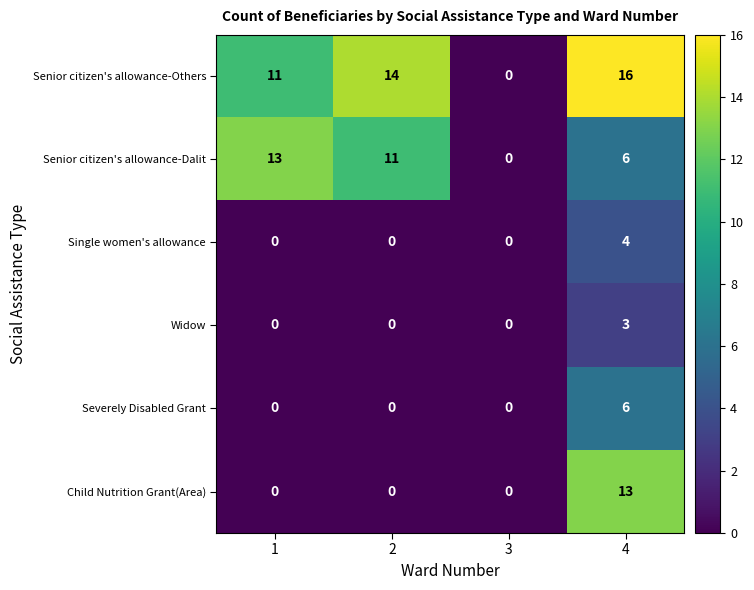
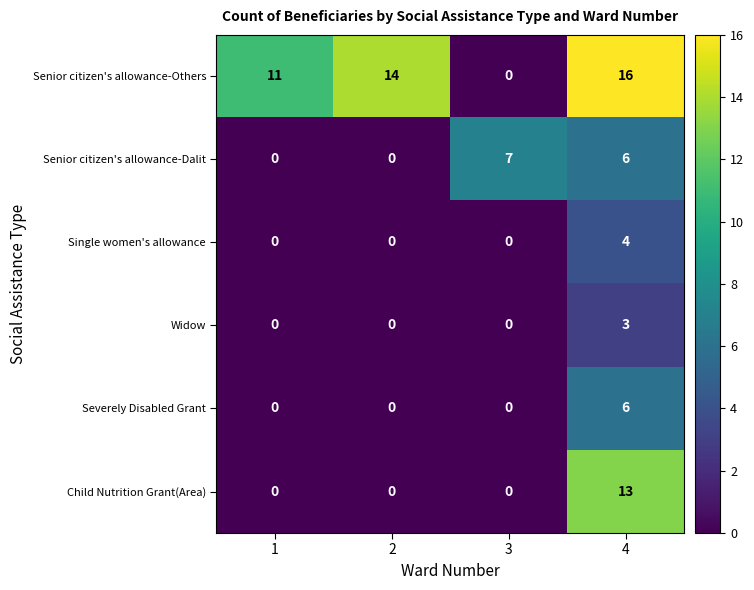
  {
    "Senior citizen's allowance-Others": {
      "1": 11,
      "2": 14,
      "3": 0,
      "4": 16
    },
    "Senior citizen's allowance-Dalit": {
-     "1": 13,
-     "2": 11,
-     "3": 0,
+     "1": 0,
+     "2": 0,
+     "3": 7,
      "4": 6
    },
    "Single women's allowance": {
      "1": 0,
      "2": 0,
      "3": 0,
      "4": 4
    },
    "Widow": {
      "1": 0,
      "2": 0,
      "3": 0,
      "4": 3
    },
    "Severely Disabled Grant": {
      "1": 0,
      "2": 0,
      "3": 0,
      "4": 6
    },
    "Child Nutrition Grant(Area)": {
      "1": 0,
      "2": 0,
      "3": 0,
      "4": 13
    }
  }
